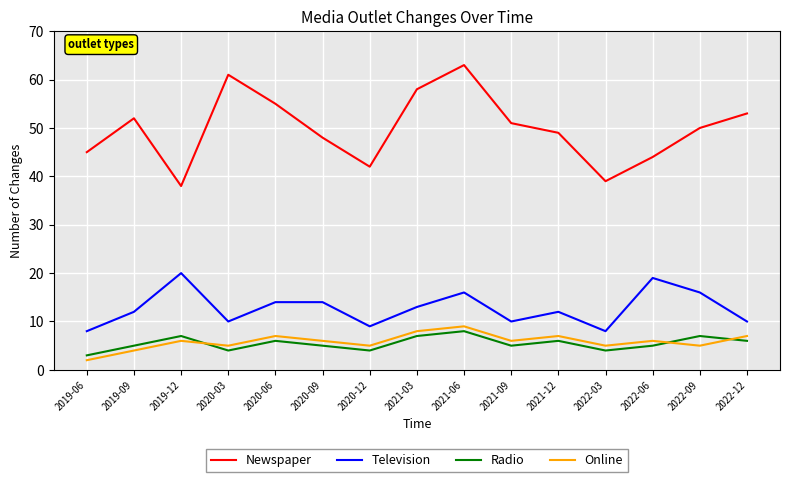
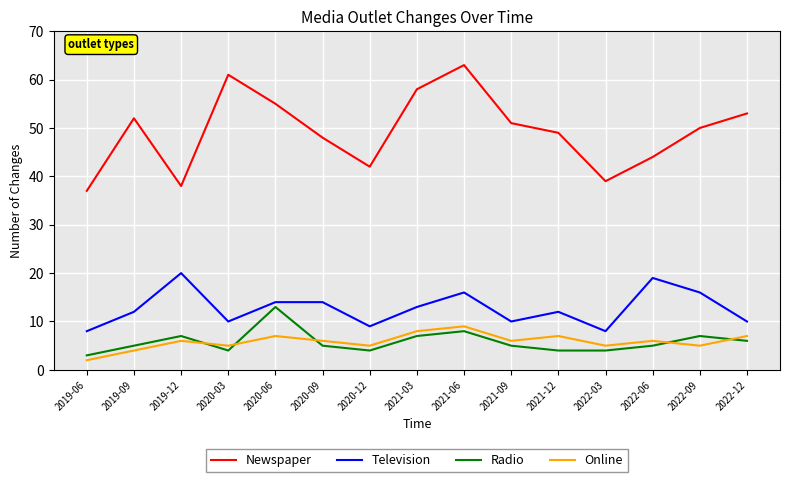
  {
    "Newspaper": {
-     "2019-06": 45,
+     "2019-06": 37,
      "2019-09": 52,
      "2019-12": 38,
      "2020-03": 61,
      "2020-06": 55,
      "2020-09": 48,
      "2020-12": 42,
      "2021-03": 58,
      "2021-06": 63,
      "2021-09": 51,
      "2021-12": 49,
      "2022-03": 39,
      "2022-06": 44,
      "2022-09": 50,
      "2022-12": 53
    },
    "Television": {
      "2019-06": 8,
      "2019-09": 12,
      "2019-12": 20,
      "2020-03": 10,
      "2020-06": 14,
      "2020-09": 14,
      "2020-12": 9,
      "2021-03": 13,
      "2021-06": 16,
      "2021-09": 10,
      "2021-12": 12,
      "2022-03": 8,
      "2022-06": 19,
      "2022-09": 16,
      "2022-12": 10
    },
    "Radio": {
      "2019-06": 3,
      "2019-09": 5,
      "2019-12": 7,
      "2020-03": 4,
-     "2020-06": 6,
+     "2020-06": 13,
      "2020-09": 5,
      "2020-12": 4,
      "2021-03": 7,
      "2021-06": 8,
      "2021-09": 5,
-     "2021-12": 6,
+     "2021-12": 4,
      "2022-03": 4,
      "2022-06": 5,
      "2022-09": 7,
      "2022-12": 6
    },
    "Online": {
      "2019-06": 2,
      "2019-09": 4,
      "2019-12": 6,
      "2020-03": 5,
      "2020-06": 7,
      "2020-09": 6,
      "2020-12": 5,
      "2021-03": 8,
      "2021-06": 9,
      "2021-09": 6,
      "2021-12": 7,
      "2022-03": 5,
      "2022-06": 6,
      "2022-09": 5,
      "2022-12": 7
    }
  }
